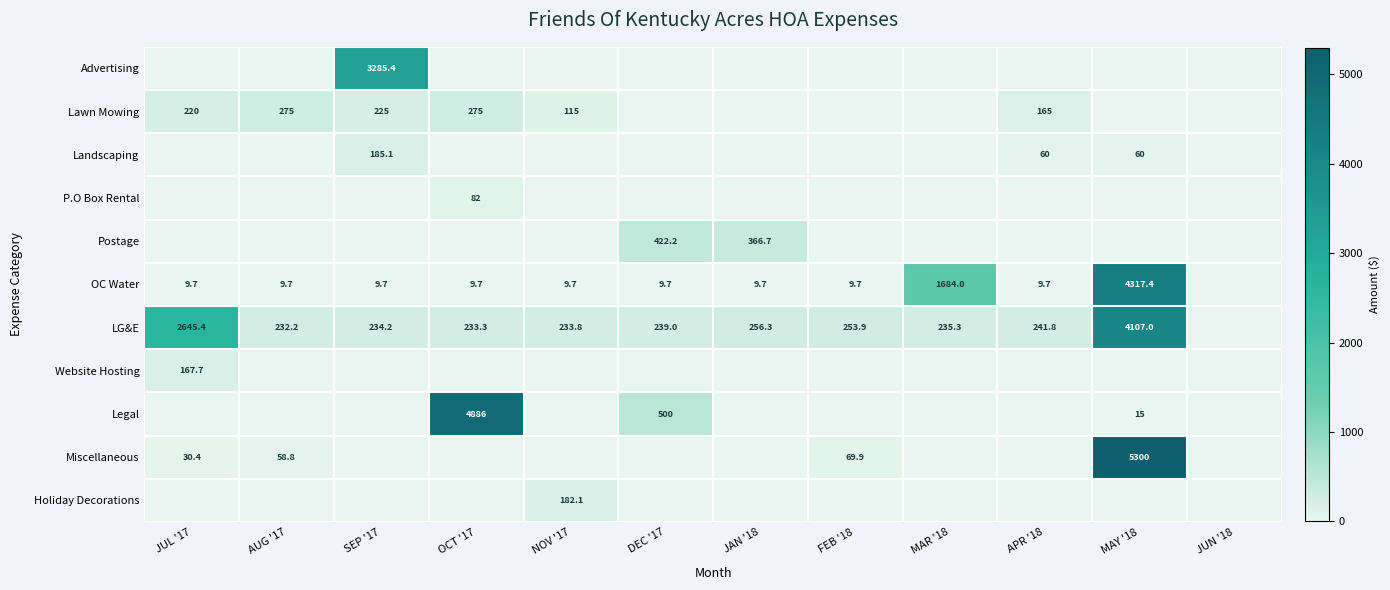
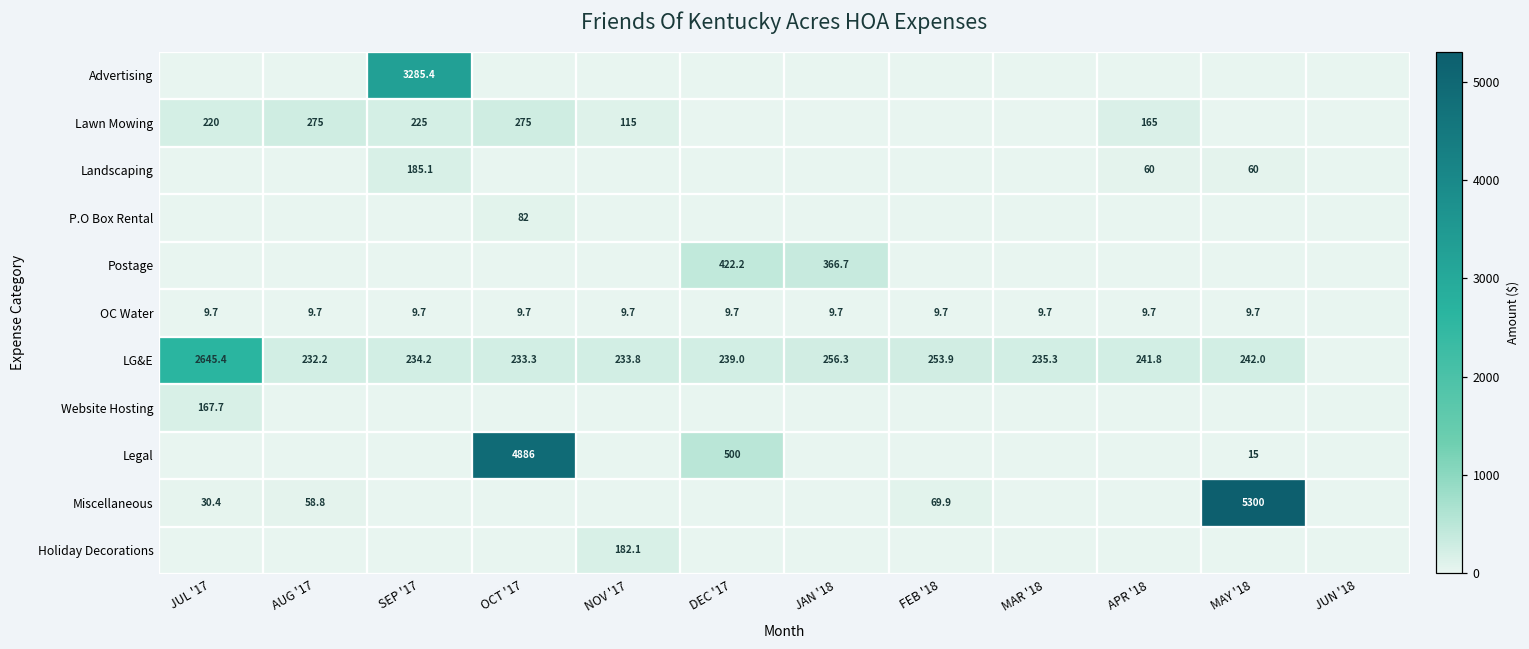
  {
    "Advertising": {
      "SEP '17": 3285.4
    },
    "Lawn Mowing": {
      "JUL '17": 220,
      "AUG '17": 275,
      "SEP '17": 225,
      "OCT '17": 275,
      "NOV '17": 115,
      "APR '18": 165
    },
    "Landscaping": {
      "SEP '17": 185.1,
      "APR '18": 60,
      "MAY '18": 60
    },
    "P.O Box Rental": {
      "OCT '17": 82
    },
    "Postage": {
      "DEC '17": 422.2,
      "JAN '18": 366.7
    },
    "OC Water": {
      "JUL '17": 9.7,
      "AUG '17": 9.7,
      "SEP '17": 9.7,
      "OCT '17": 9.7,
      "NOV '17": 9.7,
      "DEC '17": 9.7,
      "JAN '18": 9.7,
      "FEB '18": 9.7,
-     "MAR '18": 1684.0,
+     "MAR '18": 9.7,
      "APR '18": 9.7,
-     "MAY '18": 4317.4
+     "MAY '18": 9.7
    },
    "LG&E": {
      "JUL '17": 2645.4,
      "AUG '17": 232.2,
      "SEP '17": 234.2,
      "OCT '17": 233.3,
      "NOV '17": 233.8,
      "DEC '17": 239.0,
      "JAN '18": 256.3,
      "FEB '18": 253.9,
      "MAR '18": 235.3,
      "APR '18": 241.8,
-     "MAY '18": 4107.0
+     "MAY '18": 242.0
    },
    "Website Hosting": {
      "JUL '17": 167.7
    },
    "Legal": {
      "OCT '17": 4886,
      "DEC '17": 500,
      "MAY '18": 15
    },
    "Miscellaneous": {
      "JUL '17": 30.4,
      "AUG '17": 58.8,
      "FEB '18": 69.9,
      "MAY '18": 5300
    },
    "Holiday Decorations": {
      "NOV '17": 182.1
    }
  }
